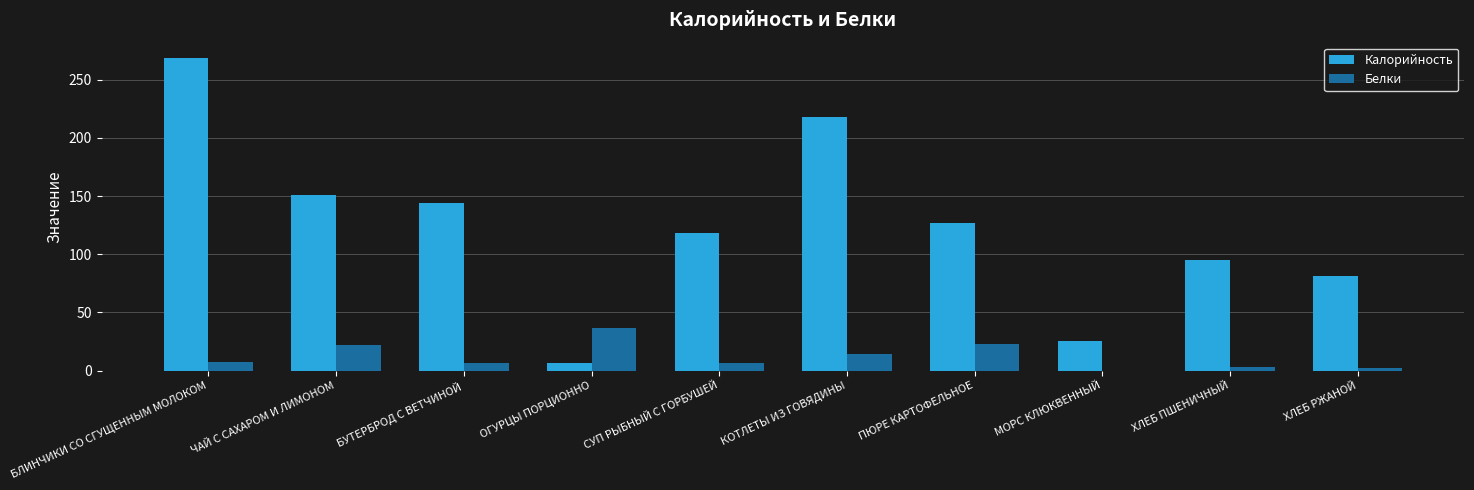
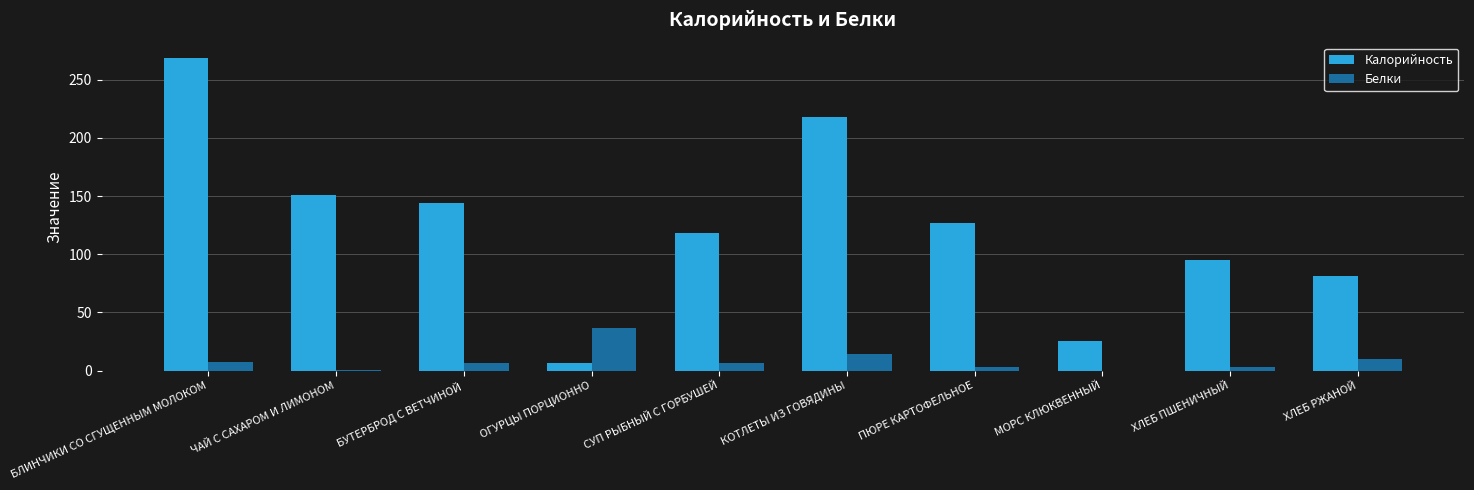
  {
    "Калорийность": {
      "БЛИНЧИКИ СО СГУЩЕННЫМ МОЛОКОМ": 268,
      "ЧАЙ С САХАРОМ И ЛИМОНОМ": 151,
      "БУТЕРБРОД С ВЕТЧИНОЙ": 144,
      "ОГУРЦЫ ПОРЦИОННО": 6,
      "СУП РЫБНЫЙ С ГОРБУШЕЙ": 119,
      "КОТЛЕТЫ ИЗ ГОВЯДИНЫ": 218,
      "ПЮРЕ КАРТОФЕЛЬНОЕ": 127,
      "МОРС КЛЮКВЕННЫЙ": 26,
      "ХЛЕБ ПШЕНИЧНЫЙ": 95,
      "ХЛЕБ РЖАНОЙ": 82
    },
    "Белки": {
      "БЛИНЧИКИ СО СГУЩЕННЫМ МОЛОКОМ": 7,
-     "ЧАЙ С САХАРОМ И ЛИМОНОМ": 22,
+     "ЧАЙ С САХАРОМ И ЛИМОНОМ": 0,
      "БУТЕРБРОД С ВЕТЧИНОЙ": 7,
      "ОГУРЦЫ ПОРЦИОННО": 37,
      "СУП РЫБНЫЙ С ГОРБУШЕЙ": 7,
      "КОТЛЕТЫ ИЗ ГОВЯДИНЫ": 15,
-     "ПЮРЕ КАРТОФЕЛЬНОЕ": 23,
+     "ПЮРЕ КАРТОФЕЛЬНОЕ": 3,
      "ХЛЕБ ПШЕНИЧНЫЙ": 3,
-     "ХЛЕБ РЖАНОЙ": 3
+     "ХЛЕБ РЖАНОЙ": 10
    }
  }
